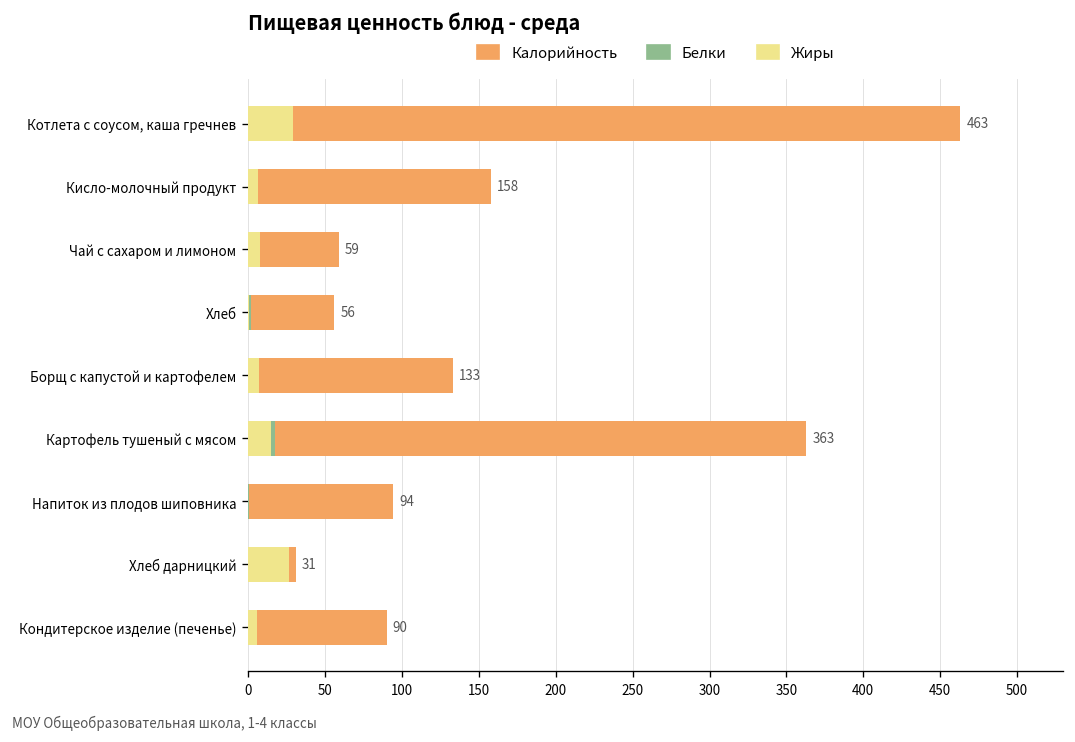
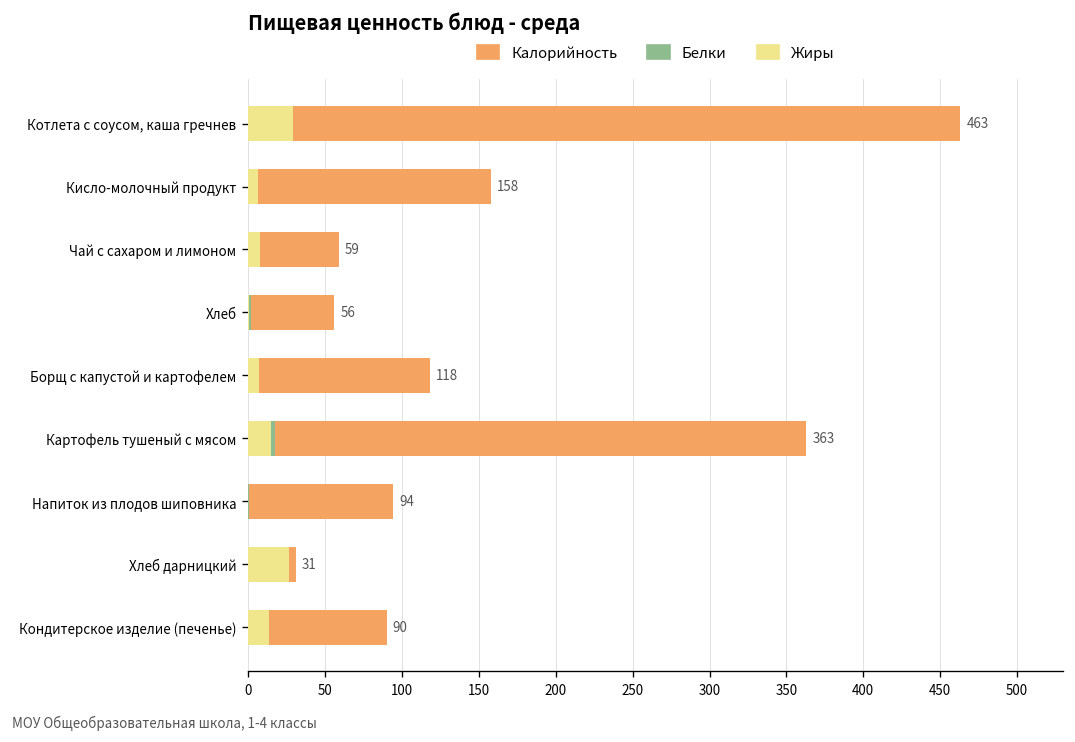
  {
    "Калорийность": {
      "Котлета с соусом, каша гречнев": 463,
      "Кисло-молочный продукт": 158,
      "Чай с сахаром и лимоном": 59,
      "Хлеб": 56,
-     "Борщ с капустой и картофелем": 133,
+     "Борщ с капустой и картофелем": 118,
      "Картофель тушеный с мясом": 363,
      "Напиток из плодов шиповника": 94,
      "Хлеб дарницкий": 31,
      "Кондитерское изделие (печенье)": 90
    },
    "Жиры": {
      "Напиток из плодов шиповника": 0,
-     "Кондитерское изделие (печенье)": 6
+     "Кондитерское изделие (печенье)": 14
    }
  }
